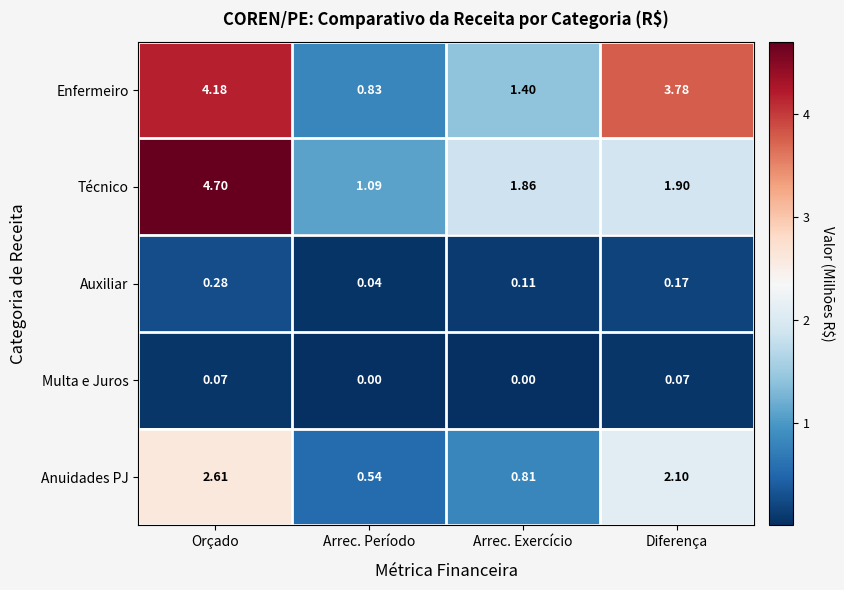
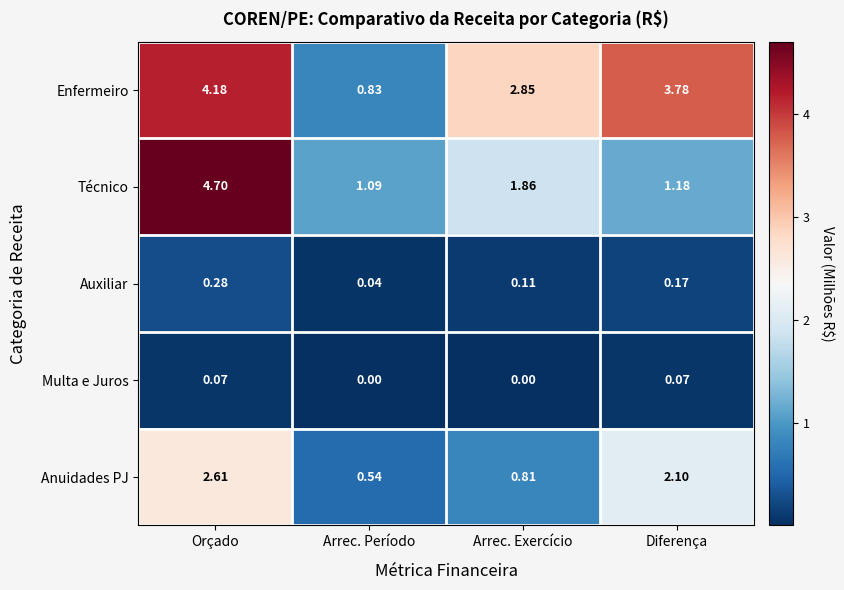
  {
    "Enfermeiro": {
      "Orçado": 4.18,
      "Arrec. Período": 0.83,
-     "Arrec. Exercício": 1.40,
+     "Arrec. Exercício": 2.85,
      "Diferença": 3.78
    },
    "Técnico": {
      "Orçado": 4.70,
      "Arrec. Período": 1.09,
      "Arrec. Exercício": 1.86,
-     "Diferença": 1.90
+     "Diferença": 1.18
    },
    "Auxiliar": {
      "Orçado": 0.28,
      "Arrec. Período": 0.04,
      "Arrec. Exercício": 0.11,
      "Diferença": 0.17
    },
    "Multa e Juros": {
      "Orçado": 0.07,
      "Arrec. Período": 0.00,
      "Arrec. Exercício": 0.00,
      "Diferença": 0.07
    },
    "Anuidades PJ": {
      "Orçado": 2.61,
      "Arrec. Período": 0.54,
      "Arrec. Exercício": 0.81,
      "Diferença": 2.10
    }
  }
